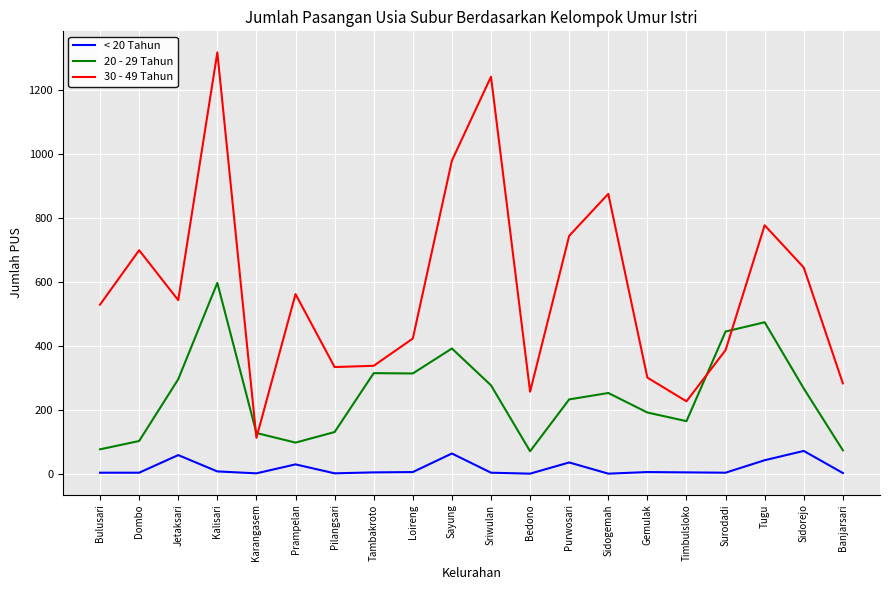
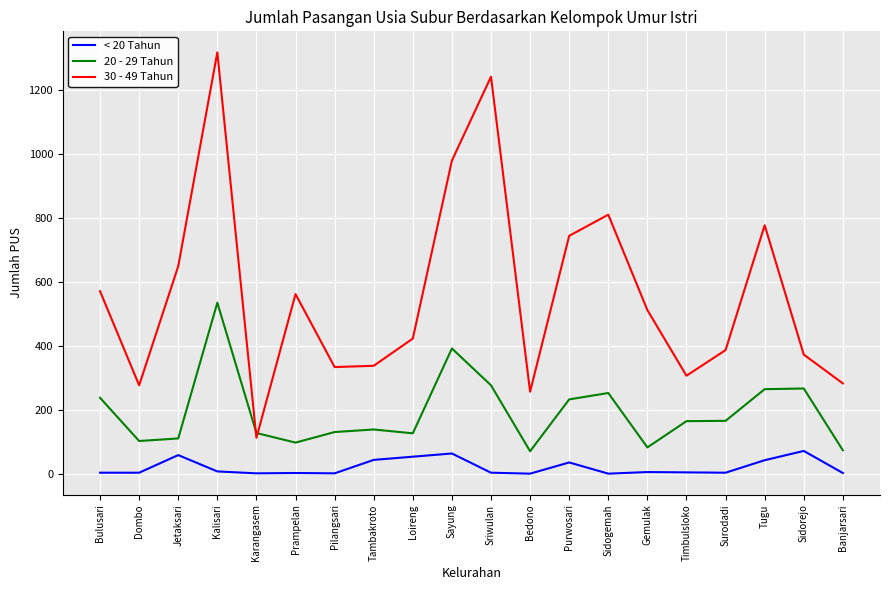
  {
    "< 20 Tahun": {
      "Bulusari": 0,
      "Dombo": 0,
      "Jetaksari": 60,
      "Kalisari": 10,
      "Karangasem": 0,
-     "Prampelan": 30,
+     "Prampelan": 0,
      "Pilangsari": 0,
-     "Tambakroto": 0,
-     "Loireng": 10,
+     "Tambakroto": 40,
+     "Loireng": 50,
      "Sayung": 60,
      "Sriwulan": 0,
      "Bedono": 0,
      "Purwosari": 40,
      "Sidogemah": 0,
      "Gemulak": 10,
      "Timbulsloko": 0,
      "Surodadi": 0,
      "Tugu": 40,
      "Sidorejo": 70,
      "Banjarsari": 0
    },
    "20 - 29 Tahun": {
-     "Bulusari": 80,
+     "Bulusari": 240,
      "Dombo": 100,
-     "Jetaksari": 300,
-     "Kalisari": 600,
+     "Jetaksari": 110,
+     "Kalisari": 530,
      "Karangasem": 130,
      "Prampelan": 100,
      "Pilangsari": 130,
-     "Tambakroto": 310,
-     "Loireng": 310,
+     "Tambakroto": 140,
+     "Loireng": 130,
      "Sayung": 390,
      "Sriwulan": 280,
      "Bedono": 70,
      "Purwosari": 230,
      "Sidogemah": 250,
-     "Gemulak": 190,
+     "Gemulak": 80,
      "Timbulsloko": 160,
-     "Surodadi": 440,
-     "Tugu": 470,
+     "Surodadi": 170,
+     "Tugu": 260,
      "Sidorejo": 270,
      "Banjarsari": 70
    },
    "30 - 49 Tahun": {
-     "Bulusari": 530,
-     "Dombo": 700,
-     "Jetaksari": 540,
+     "Bulusari": 570,
+     "Dombo": 280,
+     "Jetaksari": 650,
      "Kalisari": 1320,
      "Karangasem": 110,
      "Prampelan": 560,
      "Pilangsari": 330,
      "Tambakroto": 340,
      "Loireng": 420,
      "Sayung": 980,
      "Sriwulan": 1240,
      "Bedono": 260,
      "Purwosari": 740,
-     "Sidogemah": 870,
-     "Gemulak": 300,
-     "Timbulsloko": 230,
+     "Sidogemah": 810,
+     "Gemulak": 510,
+     "Timbulsloko": 310,
      "Surodadi": 390,
      "Tugu": 780,
-     "Sidorejo": 640,
+     "Sidorejo": 370,
      "Banjarsari": 280
    }
  }
